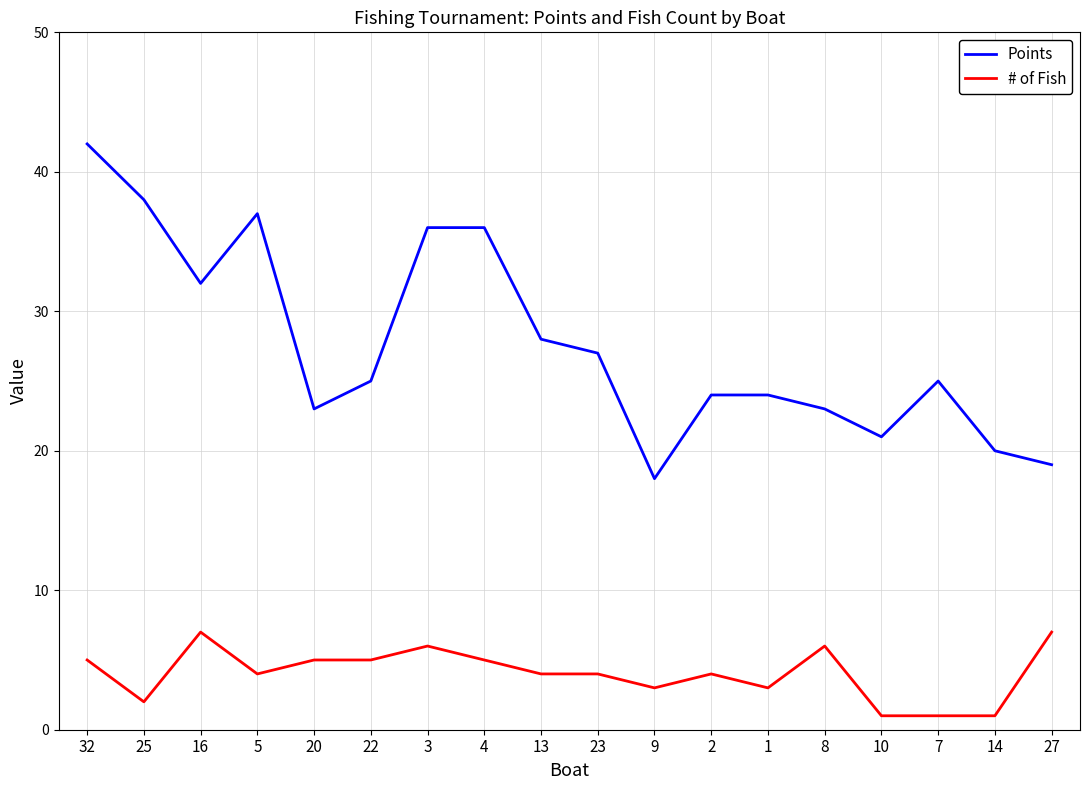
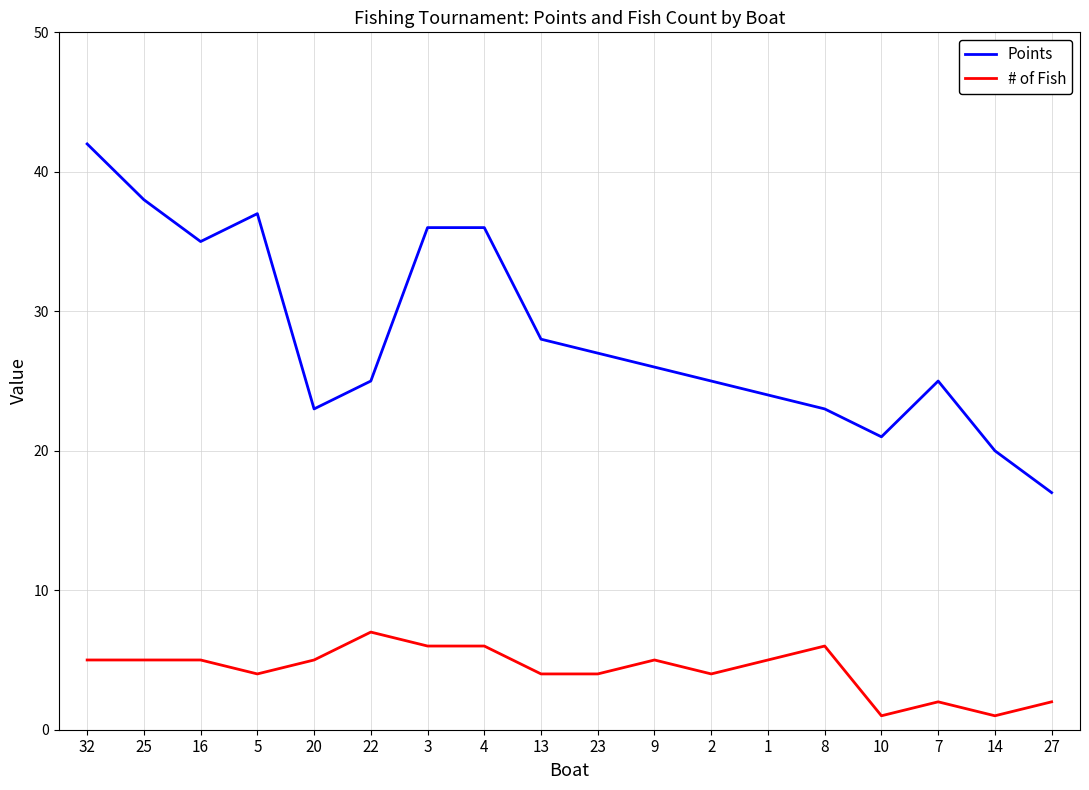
  {
    "Points": {
      "32": 42,
      "25": 38,
-     "16": 32,
+     "16": 35,
      "5": 37,
      "20": 23,
      "22": 25,
      "3": 36,
      "4": 36,
      "13": 28,
      "23": 27,
-     "9": 18,
-     "2": 24,
+     "9": 26,
+     "2": 25,
      "1": 24,
      "8": 23,
      "10": 21,
      "7": 25,
      "14": 20,
-     "27": 19
+     "27": 17
    },
    "# of Fish": {
      "32": 5,
-     "25": 2,
-     "16": 7,
+     "25": 5,
+     "16": 5,
      "5": 4,
      "20": 5,
-     "22": 5,
+     "22": 7,
      "3": 6,
-     "4": 5,
+     "4": 6,
      "13": 4,
      "23": 4,
-     "9": 3,
+     "9": 5,
      "2": 4,
-     "1": 3,
+     "1": 5,
      "8": 6,
      "10": 1,
-     "7": 1,
+     "7": 2,
      "14": 1,
-     "27": 7
+     "27": 2
    }
  }
